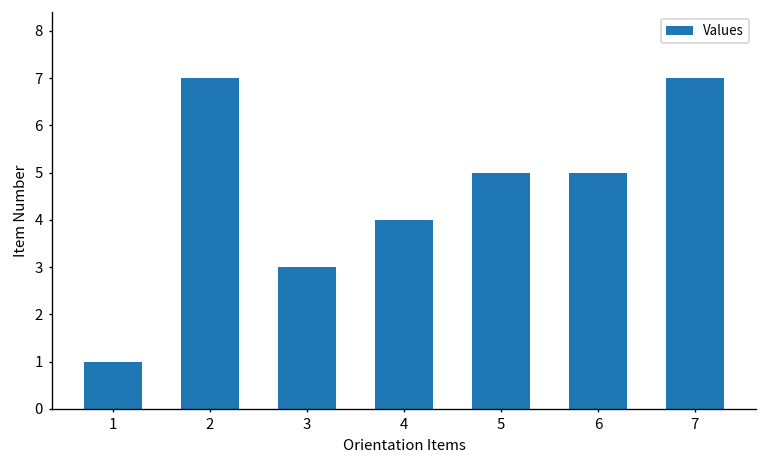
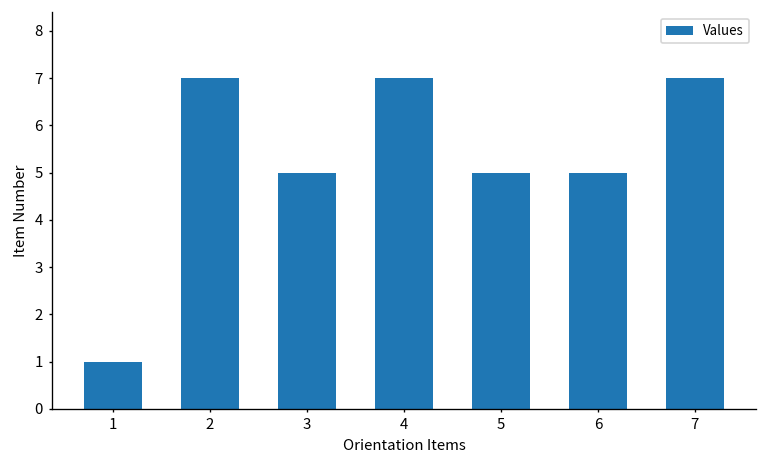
  {
    "1": 1,
    "2": 7,
-   "3": 3,
-   "4": 4,
+   "3": 5,
+   "4": 7,
    "5": 5,
    "6": 5,
    "7": 7
  }
